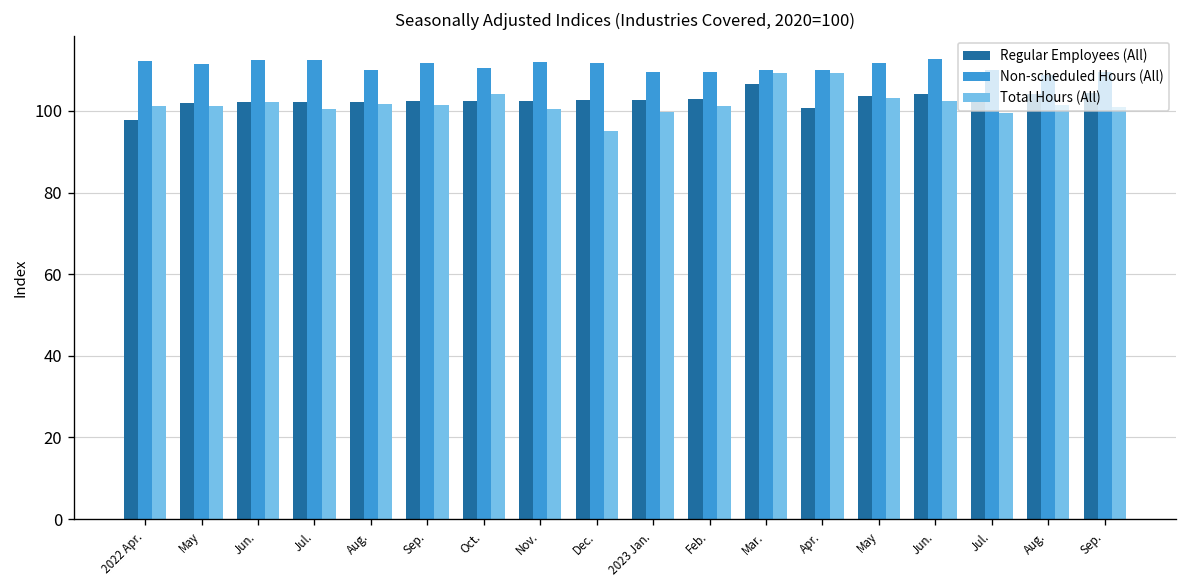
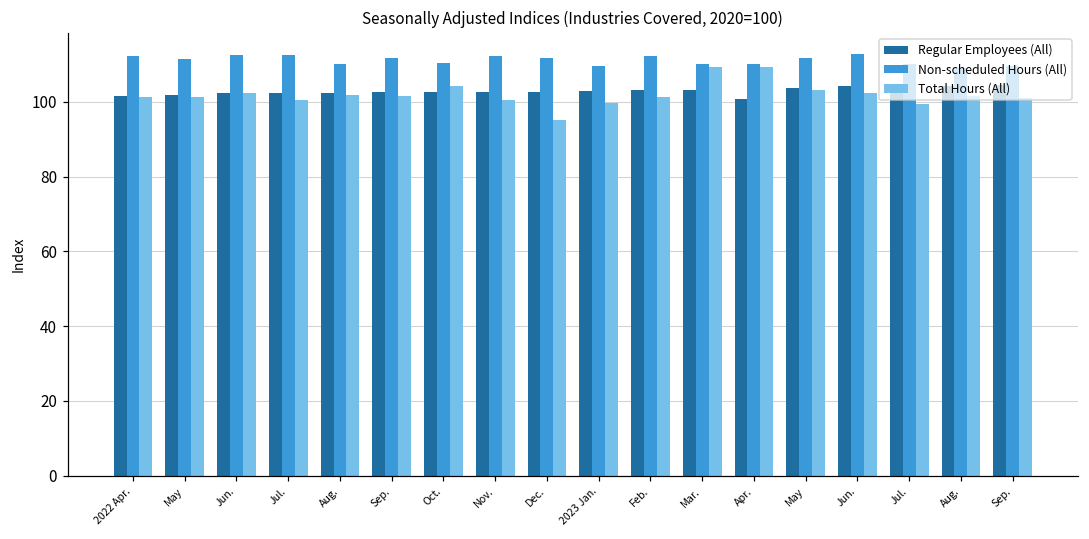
  {
    "Regular Employees (All)": {
-     "2022 Apr.": 98,
+     "2022 Apr.": 102,
      "Oct.": 103,
      "Nov.": 103,
      "Dec.": 103,
      "2023 Jan.": 103,
      "Feb.": 103,
-     "Mar.": 107,
+     "Mar.": 103,
      "Apr.": 101
    },
    "Non-scheduled Hours (All)": {
      "2022 Apr.": 112,
      "Oct.": 110,
      "Nov.": 112,
      "Dec.": 112,
      "2023 Jan.": 110,
-     "Feb.": 110,
+     "Feb.": 112,
      "Mar.": 110,
      "Apr.": 110
    },
    "Total Hours (All)": {
      "2022 Apr.": 101,
      "Oct.": 104,
      "Nov.": 100,
      "Dec.": 95,
      "2023 Jan.": 100,
      "Feb.": 101,
      "Mar.": 109,
      "Apr.": 109
    }
  }
